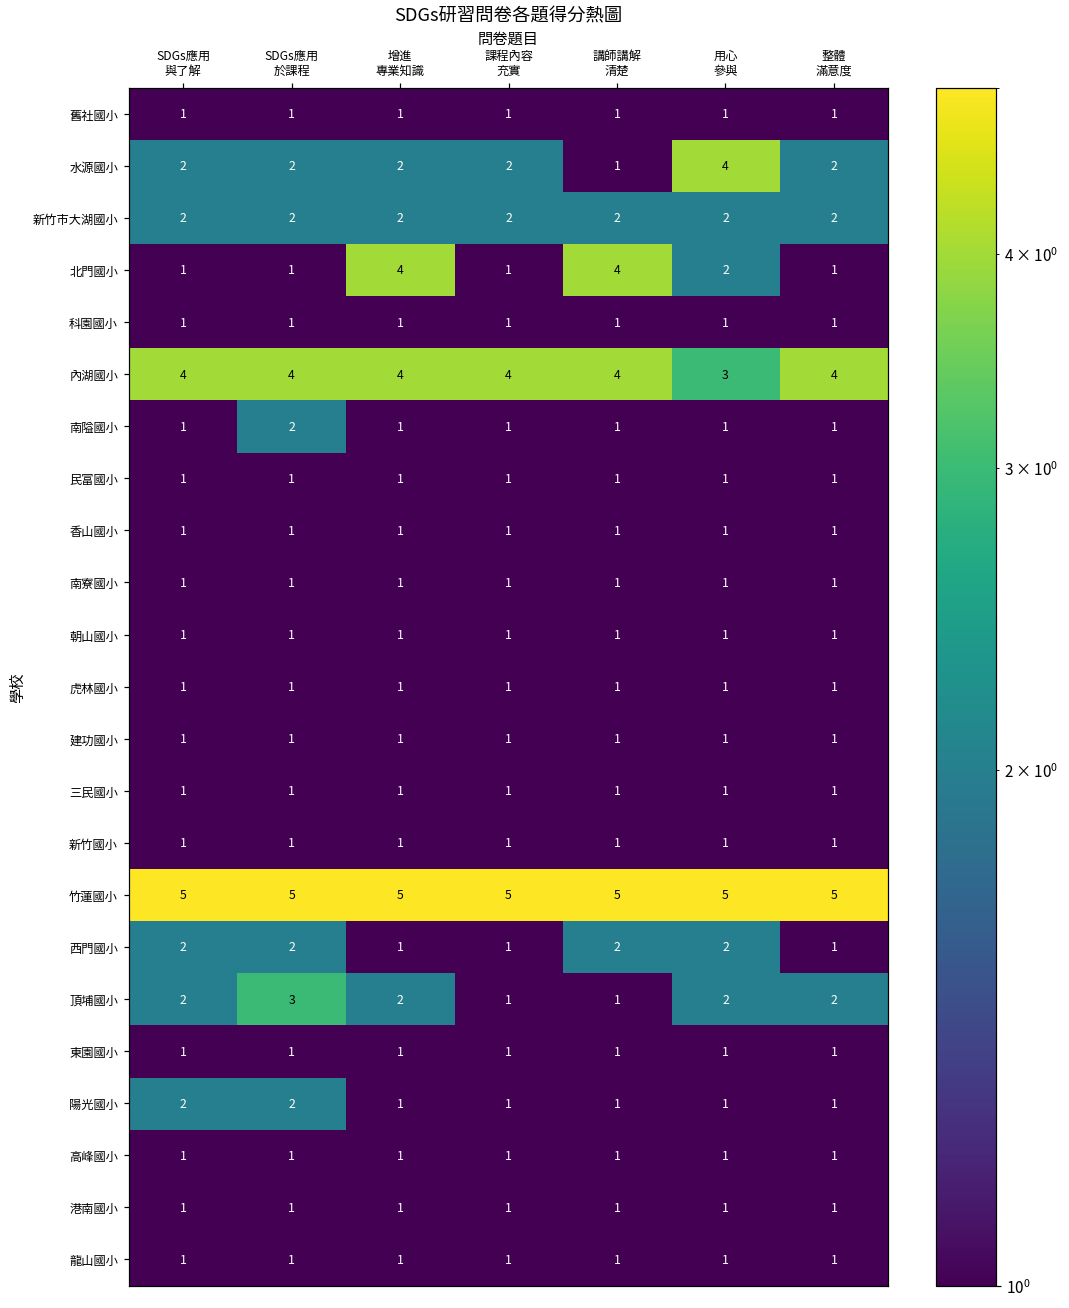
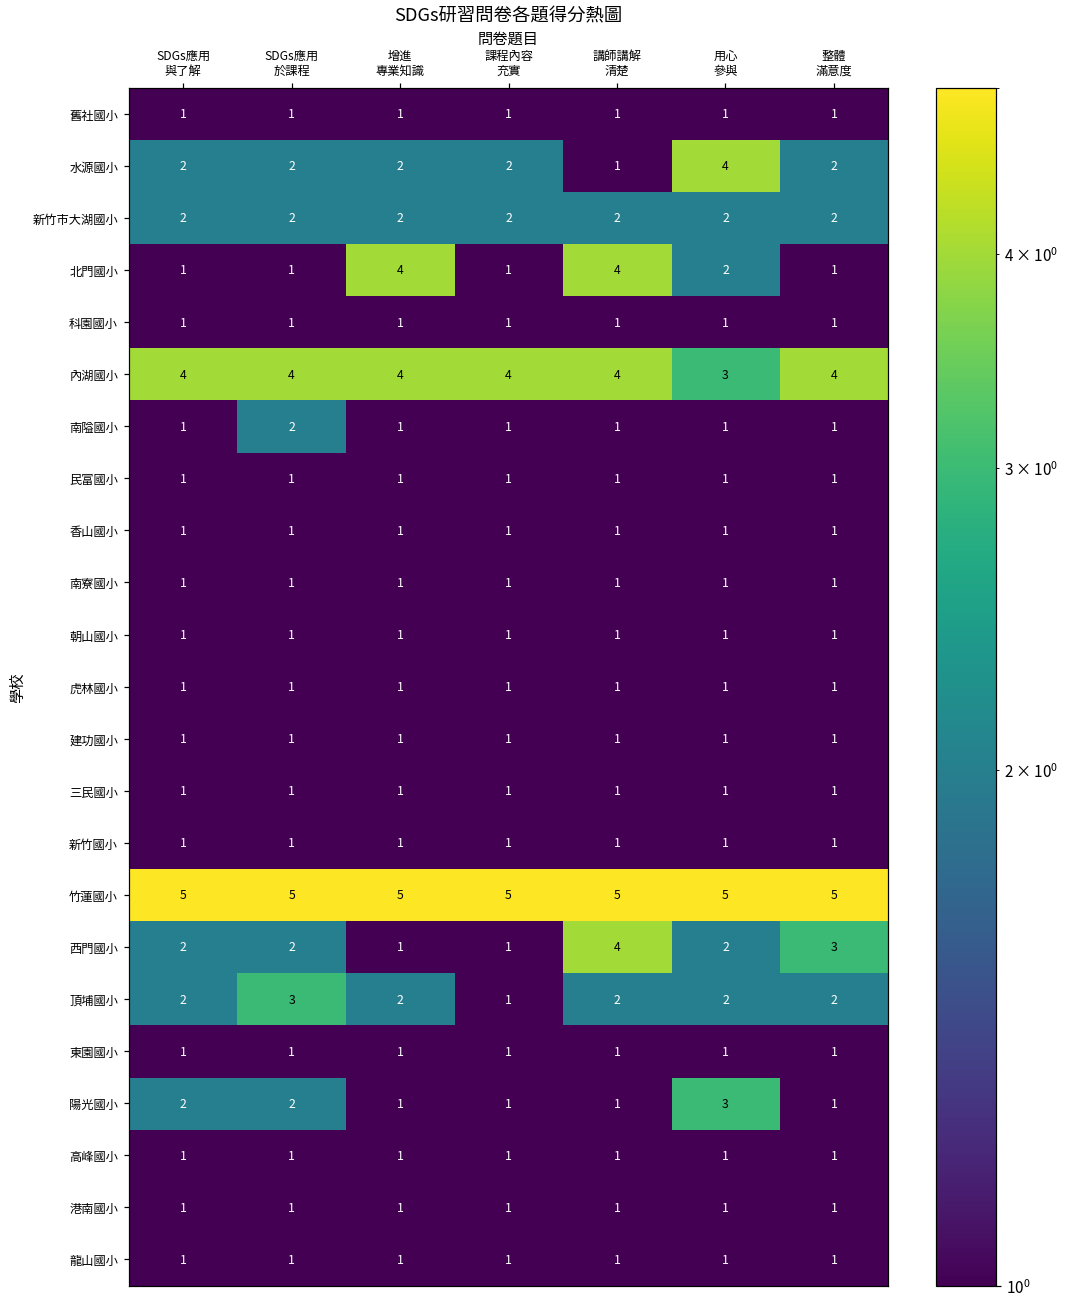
  {
    "舊社國小": {
      "SDGs應用 與了解": 1,
      "SDGs應用 於課程": 1,
      "增進 專業知識": 1,
      "課程內容 充實": 1,
      "講師講解 清楚": 1,
      "用心 參與": 1,
      "整體 滿意度": 1
    },
    "水源國小": {
      "SDGs應用 與了解": 2,
      "SDGs應用 於課程": 2,
      "增進 專業知識": 2,
      "課程內容 充實": 2,
      "講師講解 清楚": 1,
      "用心 參與": 4,
      "整體 滿意度": 2
    },
    "新竹市大湖國小": {
      "SDGs應用 與了解": 2,
      "SDGs應用 於課程": 2,
      "增進 專業知識": 2,
      "課程內容 充實": 2,
      "講師講解 清楚": 2,
      "用心 參與": 2,
      "整體 滿意度": 2
    },
    "北門國小": {
      "SDGs應用 與了解": 1,
      "SDGs應用 於課程": 1,
      "增進 專業知識": 4,
      "課程內容 充實": 1,
      "講師講解 清楚": 4,
      "用心 參與": 2,
      "整體 滿意度": 1
    },
    "科園國小": {
      "SDGs應用 與了解": 1,
      "SDGs應用 於課程": 1,
      "增進 專業知識": 1,
      "課程內容 充實": 1,
      "講師講解 清楚": 1,
      "用心 參與": 1,
      "整體 滿意度": 1
    },
    "內湖國小": {
      "SDGs應用 與了解": 4,
      "SDGs應用 於課程": 4,
      "增進 專業知識": 4,
      "課程內容 充實": 4,
      "講師講解 清楚": 4,
      "用心 參與": 3,
      "整體 滿意度": 4
    },
    "南隘國小": {
      "SDGs應用 與了解": 1,
      "SDGs應用 於課程": 2,
      "增進 專業知識": 1,
      "課程內容 充實": 1,
      "講師講解 清楚": 1,
      "用心 參與": 1,
      "整體 滿意度": 1
    },
    "民富國小": {
      "SDGs應用 與了解": 1,
      "SDGs應用 於課程": 1,
      "增進 專業知識": 1,
      "課程內容 充實": 1,
      "講師講解 清楚": 1,
      "用心 參與": 1,
      "整體 滿意度": 1
    },
    "香山國小": {
      "SDGs應用 與了解": 1,
      "SDGs應用 於課程": 1,
      "增進 專業知識": 1,
      "課程內容 充實": 1,
      "講師講解 清楚": 1,
      "用心 參與": 1,
      "整體 滿意度": 1
    },
    "南寮國小": {
      "SDGs應用 與了解": 1,
      "SDGs應用 於課程": 1,
      "增進 專業知識": 1,
      "課程內容 充實": 1,
      "講師講解 清楚": 1,
      "用心 參與": 1,
      "整體 滿意度": 1
    },
    "朝山國小": {
      "SDGs應用 與了解": 1,
      "SDGs應用 於課程": 1,
      "增進 專業知識": 1,
      "課程內容 充實": 1,
      "講師講解 清楚": 1,
      "用心 參與": 1,
      "整體 滿意度": 1
    },
    "虎林國小": {
      "SDGs應用 與了解": 1,
      "SDGs應用 於課程": 1,
      "增進 專業知識": 1,
      "課程內容 充實": 1,
      "講師講解 清楚": 1,
      "用心 參與": 1,
      "整體 滿意度": 1
    },
    "建功國小": {
      "SDGs應用 與了解": 1,
      "SDGs應用 於課程": 1,
      "增進 專業知識": 1,
      "課程內容 充實": 1,
      "講師講解 清楚": 1,
      "用心 參與": 1,
      "整體 滿意度": 1
    },
    "三民國小": {
      "SDGs應用 與了解": 1,
      "SDGs應用 於課程": 1,
      "增進 專業知識": 1,
      "課程內容 充實": 1,
      "講師講解 清楚": 1,
      "用心 參與": 1,
      "整體 滿意度": 1
    },
    "新竹國小": {
      "SDGs應用 與了解": 1,
      "SDGs應用 於課程": 1,
      "增進 專業知識": 1,
      "課程內容 充實": 1,
      "講師講解 清楚": 1,
      "用心 參與": 1,
      "整體 滿意度": 1
    },
    "竹蓮國小": {
      "SDGs應用 與了解": 5,
      "SDGs應用 於課程": 5,
      "增進 專業知識": 5,
      "課程內容 充實": 5,
      "講師講解 清楚": 5,
      "用心 參與": 5,
      "整體 滿意度": 5
    },
    "西門國小": {
      "SDGs應用 與了解": 2,
      "SDGs應用 於課程": 2,
      "增進 專業知識": 1,
      "課程內容 充實": 1,
-     "講師講解 清楚": 2,
+     "講師講解 清楚": 4,
      "用心 參與": 2,
-     "整體 滿意度": 1
+     "整體 滿意度": 3
    },
    "頂埔國小": {
      "SDGs應用 與了解": 2,
      "SDGs應用 於課程": 3,
      "增進 專業知識": 2,
      "課程內容 充實": 1,
-     "講師講解 清楚": 1,
+     "講師講解 清楚": 2,
      "用心 參與": 2,
      "整體 滿意度": 2
    },
    "東園國小": {
      "SDGs應用 與了解": 1,
      "SDGs應用 於課程": 1,
      "增進 專業知識": 1,
      "課程內容 充實": 1,
      "講師講解 清楚": 1,
      "用心 參與": 1,
      "整體 滿意度": 1
    },
    "陽光國小": {
      "SDGs應用 與了解": 2,
      "SDGs應用 於課程": 2,
      "增進 專業知識": 1,
      "課程內容 充實": 1,
      "講師講解 清楚": 1,
-     "用心 參與": 1,
+     "用心 參與": 3,
      "整體 滿意度": 1
    },
    "高峰國小": {
      "SDGs應用 與了解": 1,
      "SDGs應用 於課程": 1,
      "增進 專業知識": 1,
      "課程內容 充實": 1,
      "講師講解 清楚": 1,
      "用心 參與": 1,
      "整體 滿意度": 1
    },
    "港南國小": {
      "SDGs應用 與了解": 1,
      "SDGs應用 於課程": 1,
      "增進 專業知識": 1,
      "課程內容 充實": 1,
      "講師講解 清楚": 1,
      "用心 參與": 1,
      "整體 滿意度": 1
    },
    "龍山國小": {
      "SDGs應用 與了解": 1,
      "SDGs應用 於課程": 1,
      "增進 專業知識": 1,
      "課程內容 充實": 1,
      "講師講解 清楚": 1,
      "用心 參與": 1,
      "整體 滿意度": 1
    }
  }
